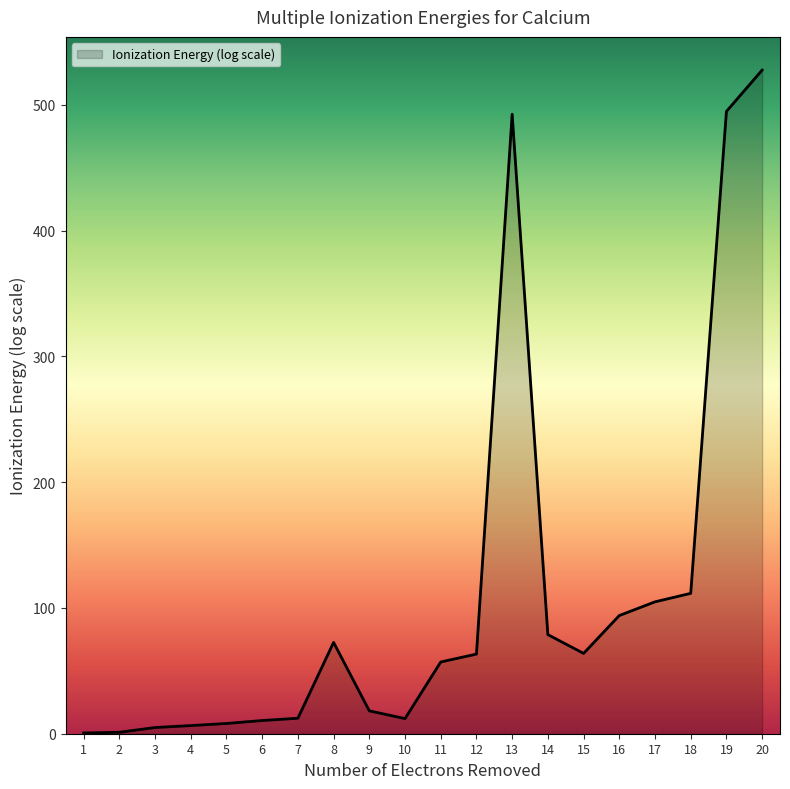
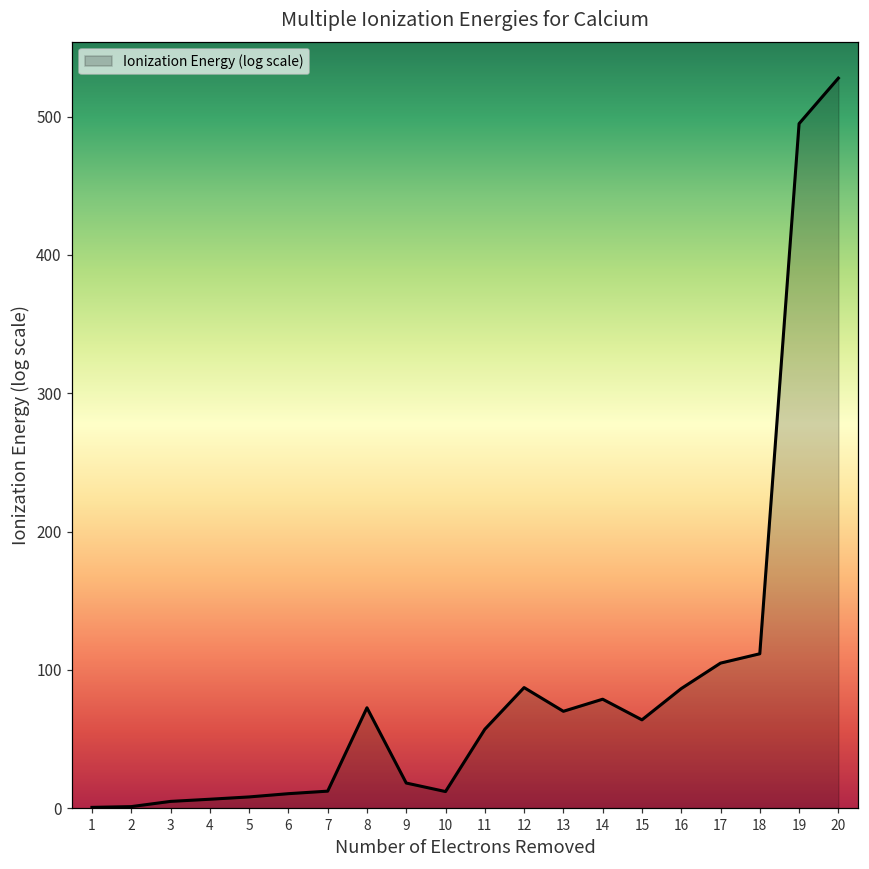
  {
    "1": 1,
    "2": 1,
    "3": 5,
    "4": 6,
    "5": 8,
    "6": 10,
    "7": 12,
    "8": 73,
    "9": 18,
    "10": 12,
    "11": 57,
-   "12": 63,
-   "13": 493,
+   "12": 87,
+   "13": 70,
    "14": 79,
    "15": 64,
-   "16": 94,
+   "16": 86,
    "17": 105,
    "18": 112,
    "19": 495,
    "20": 528
  }
